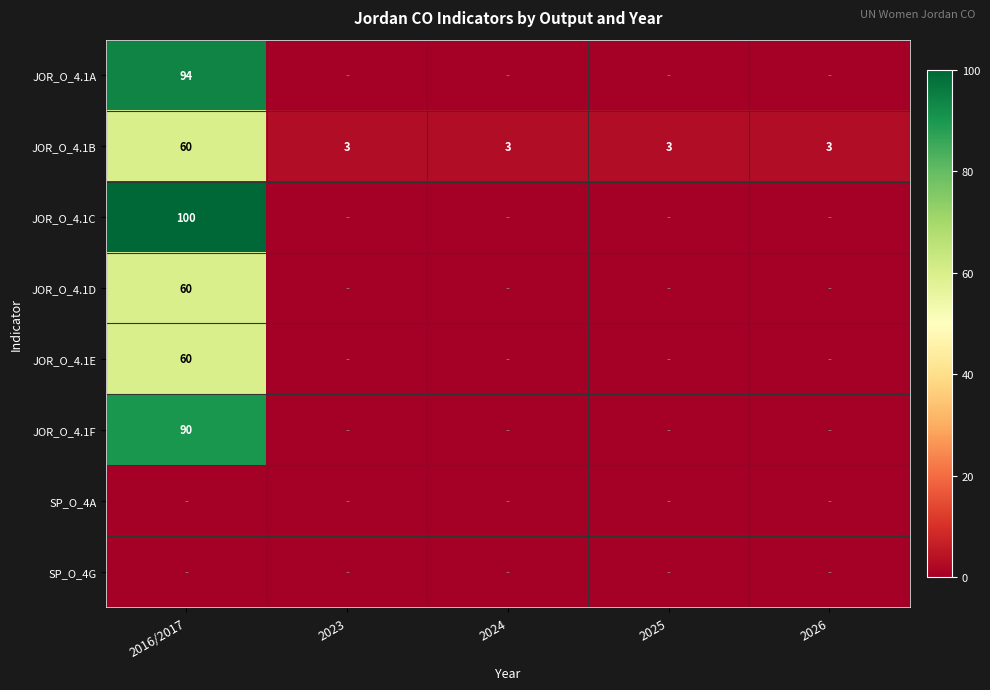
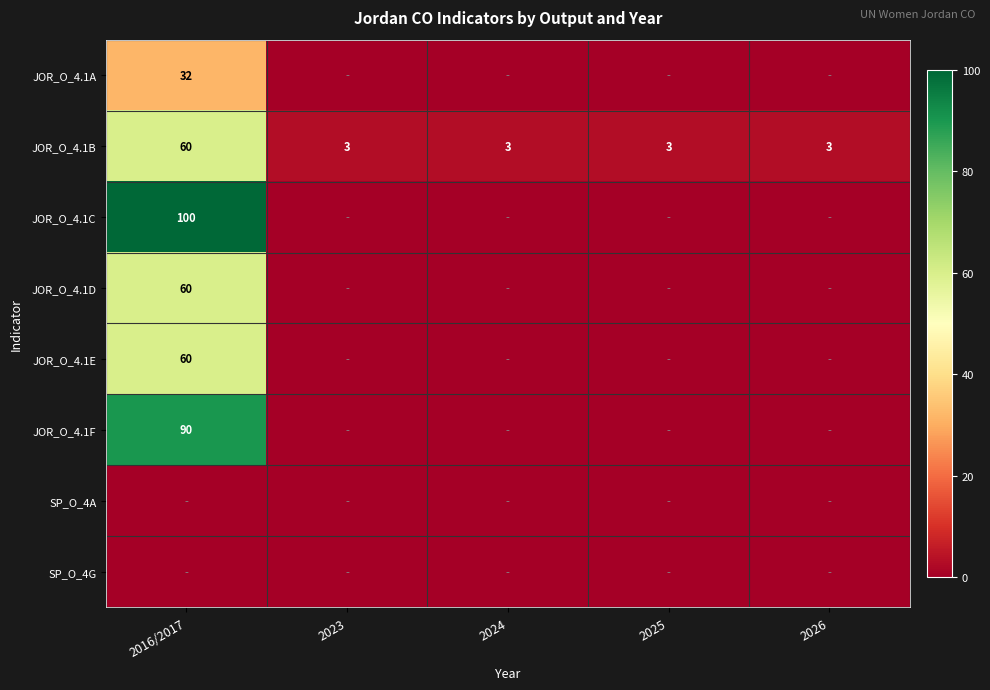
  {
    "JOR_O_4.1A": {
-     "2016/2017": 94
+     "2016/2017": 32
    },
    "JOR_O_4.1B": {
      "2016/2017": 60,
      "2023": 3,
      "2024": 3,
      "2025": 3,
      "2026": 3
    },
    "JOR_O_4.1C": {
      "2016/2017": 100
    },
    "JOR_O_4.1D": {
      "2016/2017": 60
    },
    "JOR_O_4.1E": {
      "2016/2017": 60
    },
    "JOR_O_4.1F": {
      "2016/2017": 90
    }
  }
